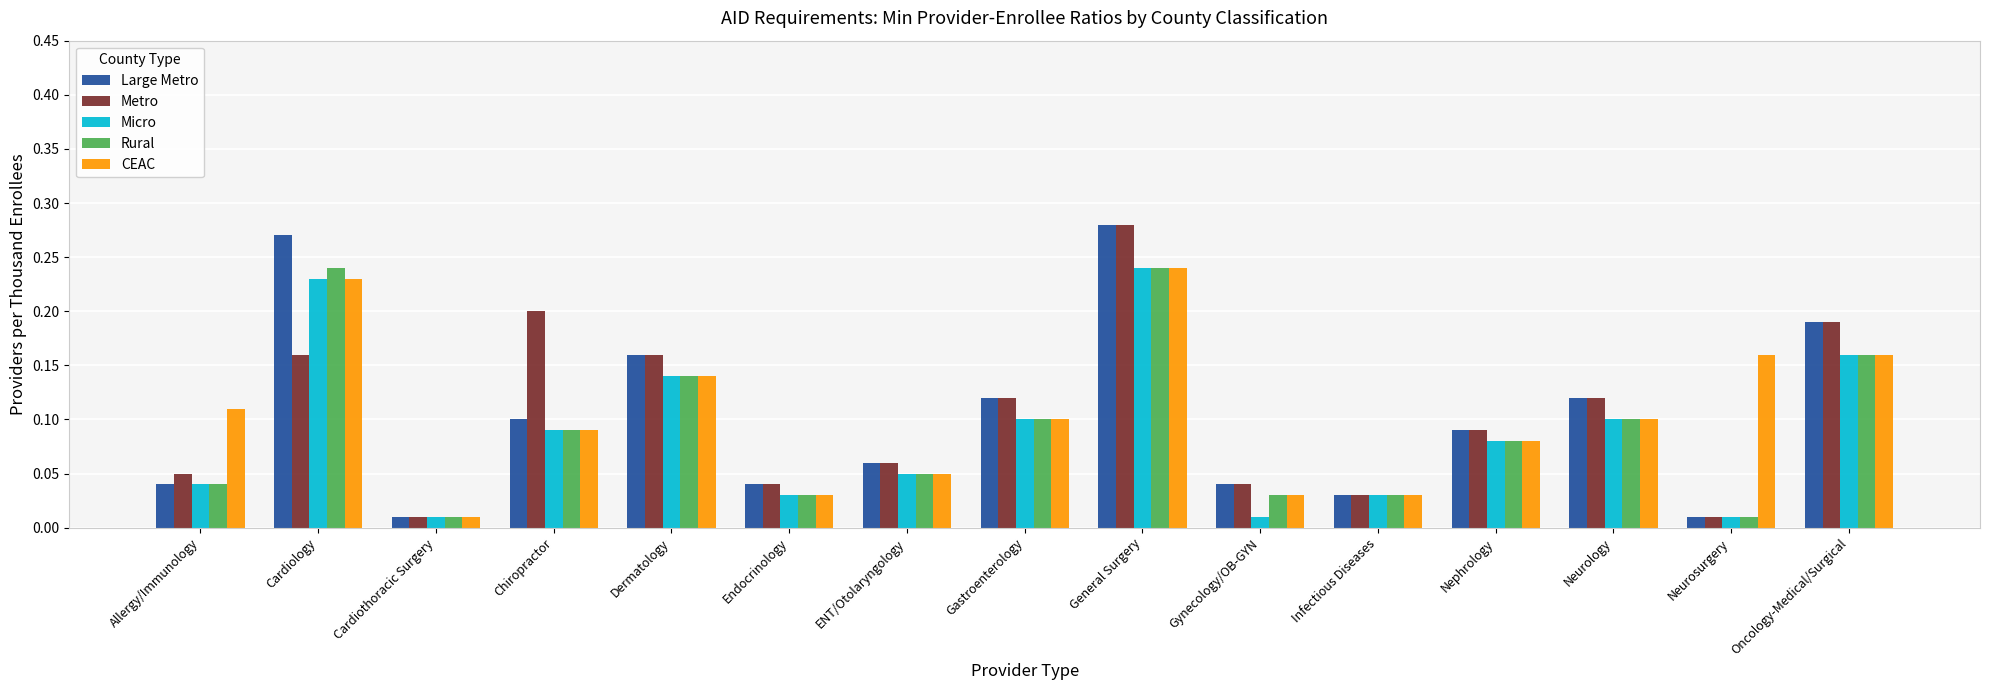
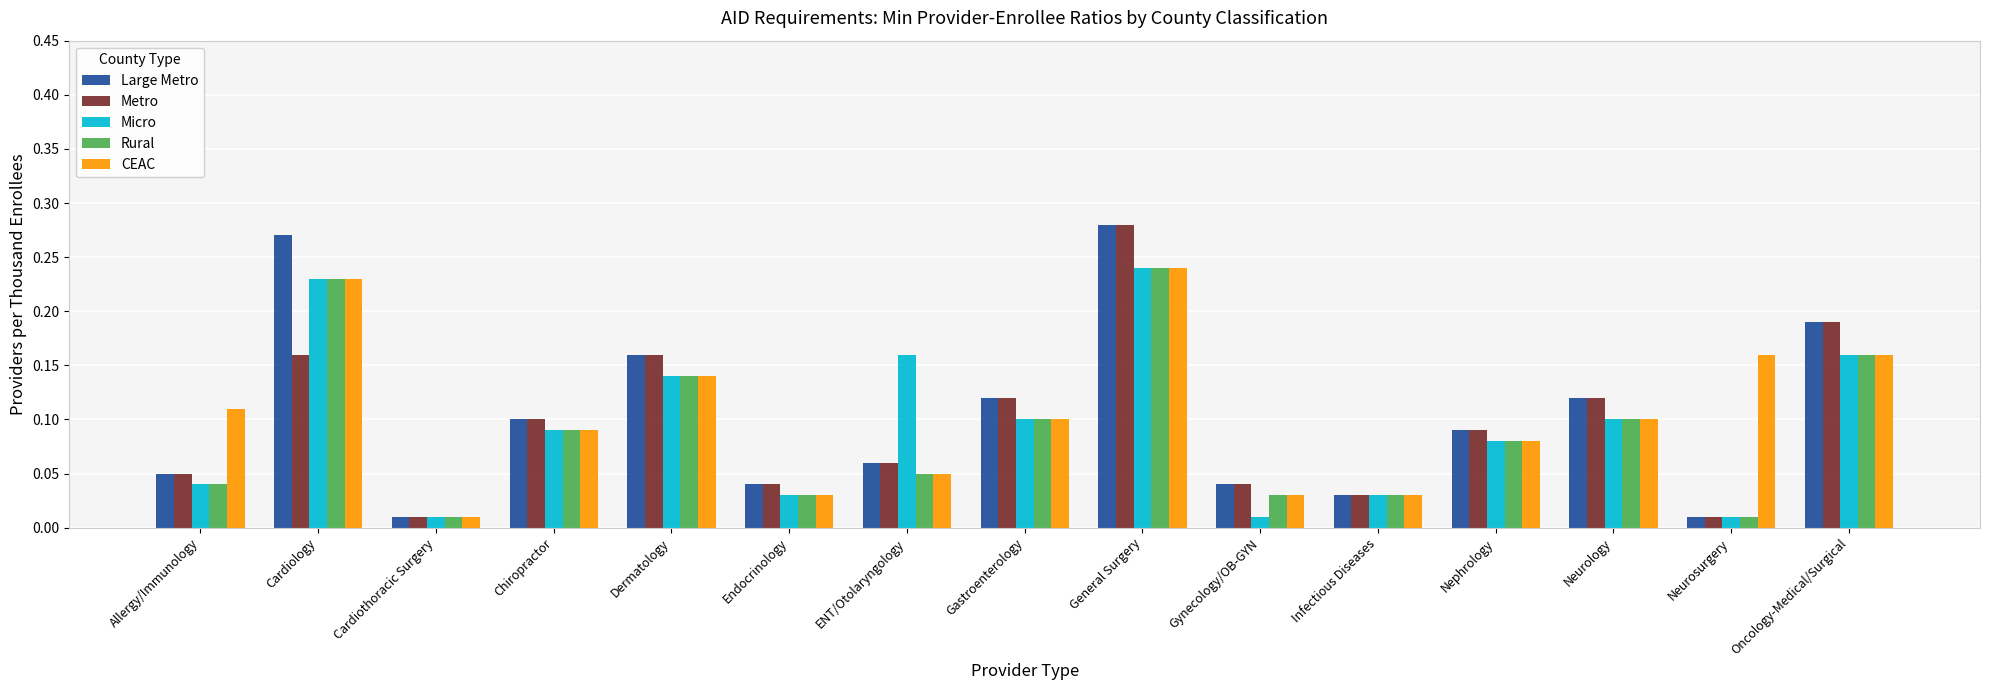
  {
    "Large Metro": {
-     "Allergy/Immunology": 0.04,
+     "Allergy/Immunology": 0.05,
      "Cardiology": 0.27,
      "Cardiothoracic Surgery": 0.01,
      "Chiropractor": 0.10,
      "Dermatology": 0.16,
      "Endocrinology": 0.04,
      "ENT/Otolaryngology": 0.06,
      "Gastroenterology": 0.12,
      "General Surgery": 0.28,
      "Gynecology/OB-GYN": 0.04,
      "Infectious Diseases": 0.03,
      "Nephrology": 0.09,
      "Neurology": 0.12,
      "Neurosurgery": 0.01,
      "Oncology-Medical/Surgical": 0.19
    },
    "Metro": {
      "Allergy/Immunology": 0.050,
      "Cardiology": 0.160,
      "Cardiothoracic Surgery": 0.010,
-     "Chiropractor": 0.2,
+     "Chiropractor": 0.1,
      "Dermatology": 0.160,
      "Endocrinology": 0.040,
      "ENT/Otolaryngology": 0.060,
      "Gastroenterology": 0.120,
      "General Surgery": 0.280,
      "Gynecology/OB-GYN": 0.040,
      "Infectious Diseases": 0.030,
      "Nephrology": 0.090,
      "Neurology": 0.120,
      "Neurosurgery": 0.010,
      "Oncology-Medical/Surgical": 0.190
    },
    "Micro": {
      "Allergy/Immunology": 0.04,
      "Cardiology": 0.23,
      "Cardiothoracic Surgery": 0.01,
      "Chiropractor": 0.09,
      "Dermatology": 0.14,
      "Endocrinology": 0.03,
-     "ENT/Otolaryngology": 0.05,
+     "ENT/Otolaryngology": 0.16,
      "Gastroenterology": 0.10,
      "General Surgery": 0.24,
      "Gynecology/OB-GYN": 0.01,
      "Infectious Diseases": 0.03,
      "Nephrology": 0.08,
      "Neurology": 0.10,
      "Neurosurgery": 0.01,
      "Oncology-Medical/Surgical": 0.16
    },
    "Rural": {
      "Allergy/Immunology": 0.04,
-     "Cardiology": 0.24,
+     "Cardiology": 0.23,
      "Cardiothoracic Surgery": 0.01,
      "Chiropractor": 0.09,
      "Dermatology": 0.14,
      "Endocrinology": 0.03,
      "ENT/Otolaryngology": 0.05,
      "Gastroenterology": 0.10,
      "General Surgery": 0.24,
      "Gynecology/OB-GYN": 0.03,
      "Infectious Diseases": 0.03,
      "Nephrology": 0.08,
      "Neurology": 0.10,
      "Neurosurgery": 0.01,
      "Oncology-Medical/Surgical": 0.16
    },
    "CEAC": {
      "Allergy/Immunology": 0.11,
      "Cardiology": 0.23,
      "Cardiothoracic Surgery": 0.01,
      "Chiropractor": 0.09,
      "Dermatology": 0.14,
      "Endocrinology": 0.03,
      "ENT/Otolaryngology": 0.05,
      "Gastroenterology": 0.10,
      "General Surgery": 0.24,
      "Gynecology/OB-GYN": 0.03,
      "Infectious Diseases": 0.03,
      "Nephrology": 0.08,
      "Neurology": 0.10,
      "Neurosurgery": 0.16,
      "Oncology-Medical/Surgical": 0.16
    }
  }
